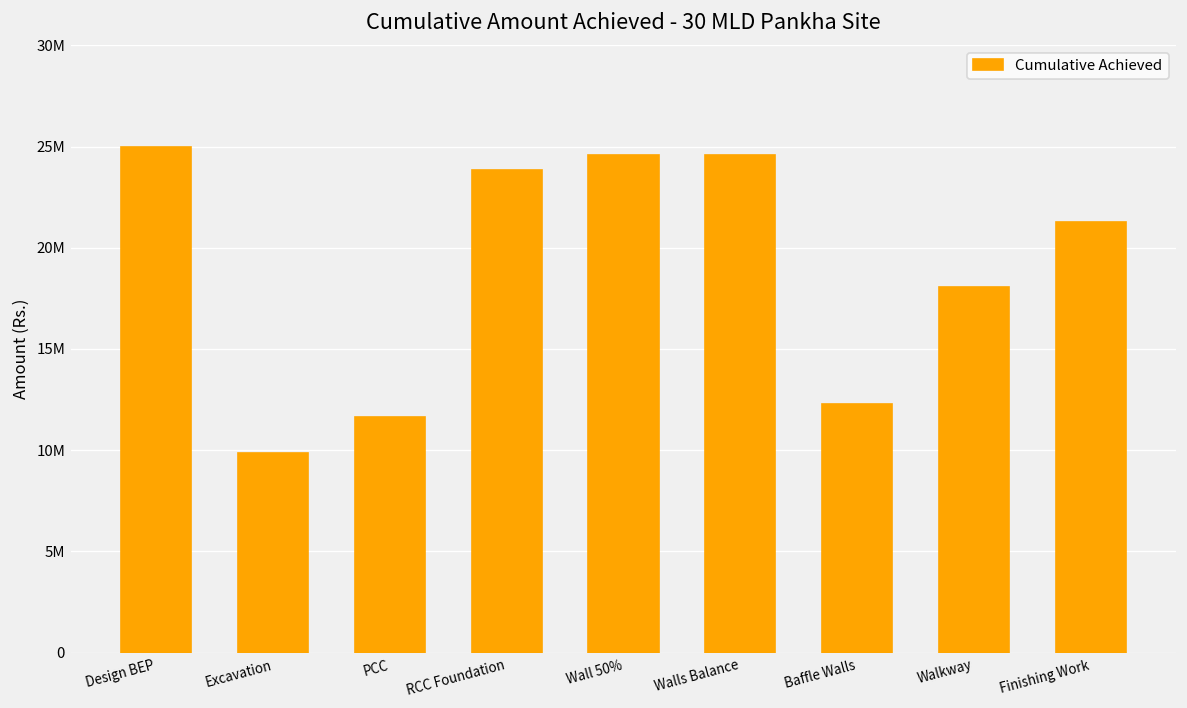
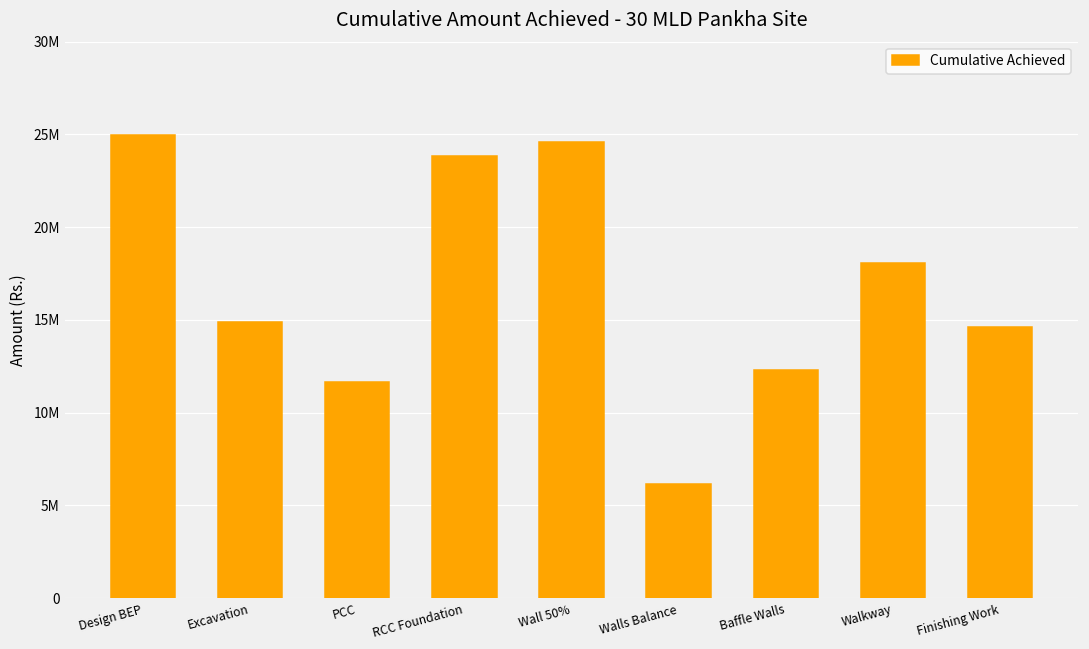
  {
    "Design BEP": 25000000,
-   "Excavation": 9800000,
+   "Excavation": 14900000,
    "PCC": 11700000,
    "RCC Foundation": 23900000,
    "Wall 50%": 24600000,
-   "Walls Balance": 24600000,
+   "Walls Balance": 6200000,
    "Baffle Walls": 12300000,
    "Walkway": 18100000,
-   "Finishing Work": 21300000
+   "Finishing Work": 14600000
  }
